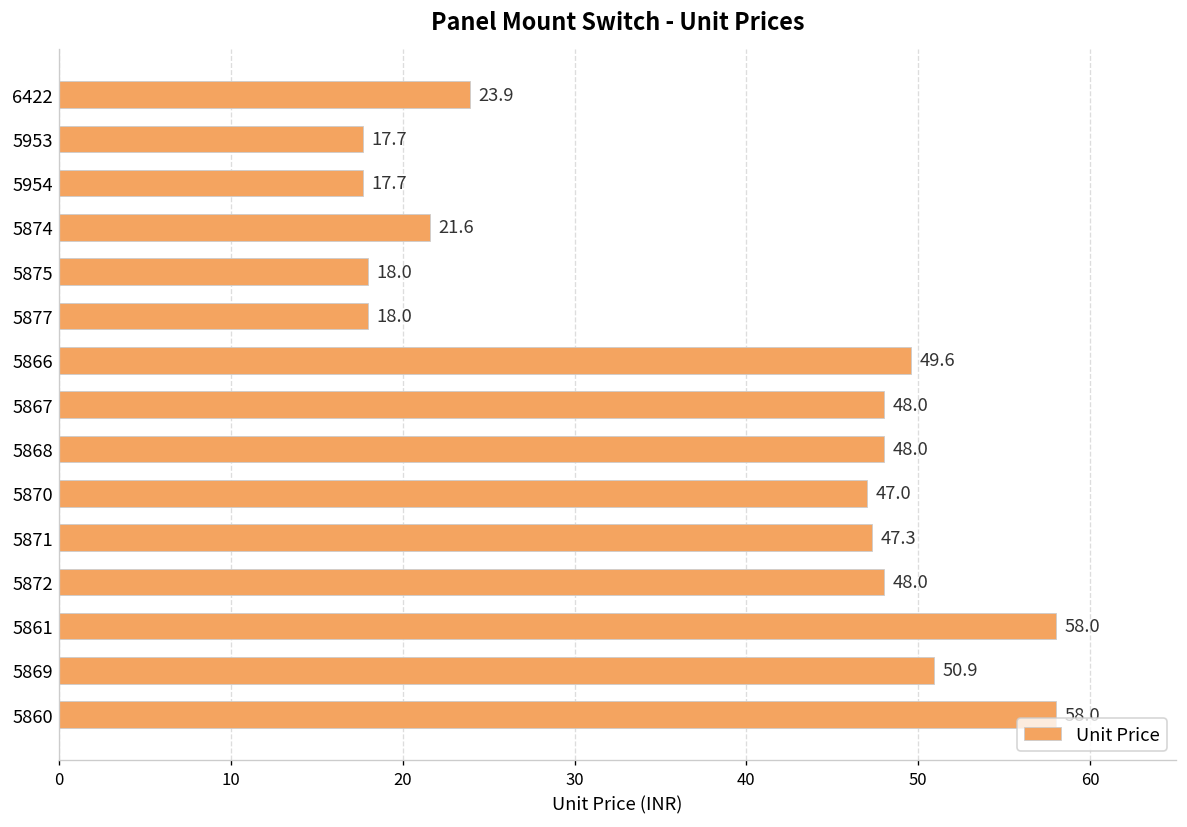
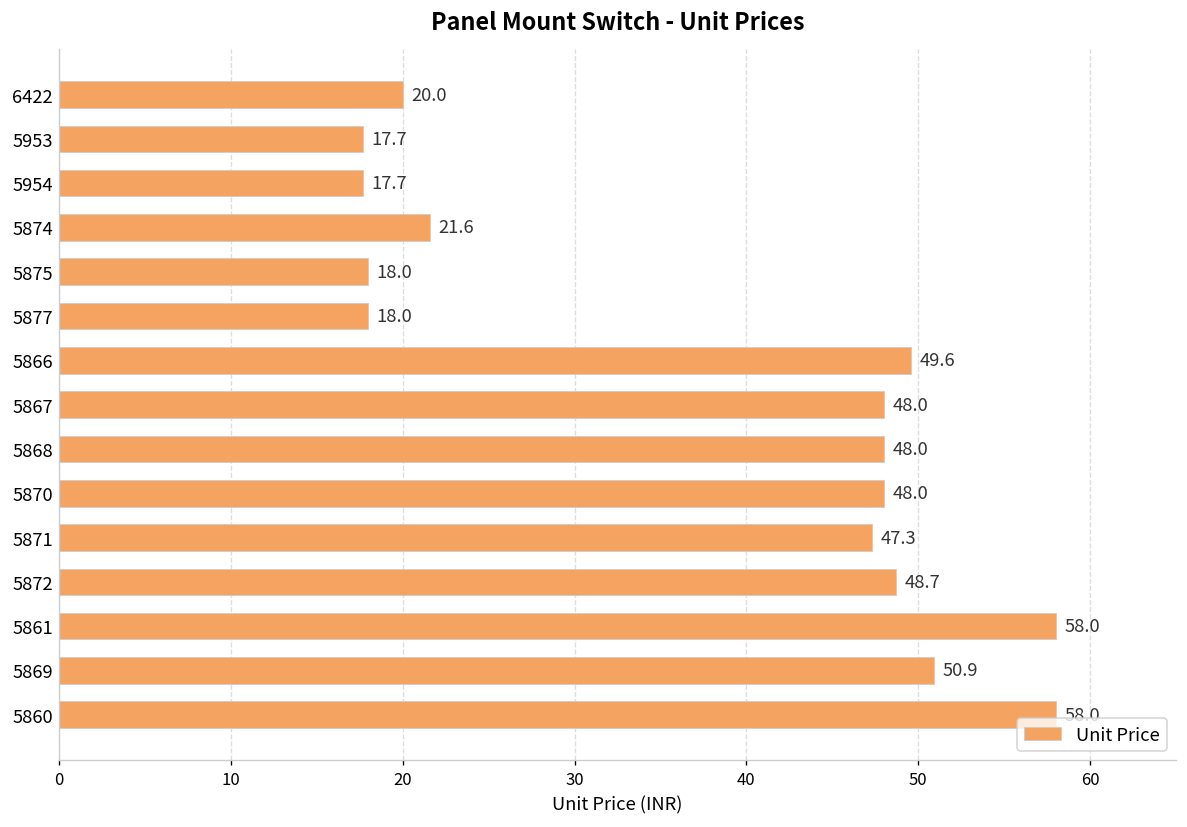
  {
-   "6422": 23.9,
+   "6422": 20.0,
    "5953": 17.7,
    "5954": 17.7,
    "5874": 21.6,
    "5875": 18.0,
    "5877": 18.0,
    "5866": 49.6,
    "5867": 48.0,
    "5868": 48.0,
-   "5870": 47.0,
+   "5870": 48.0,
    "5871": 47.3,
-   "5872": 48.0,
+   "5872": 48.7,
    "5861": 58.0,
    "5869": 50.9
  }
